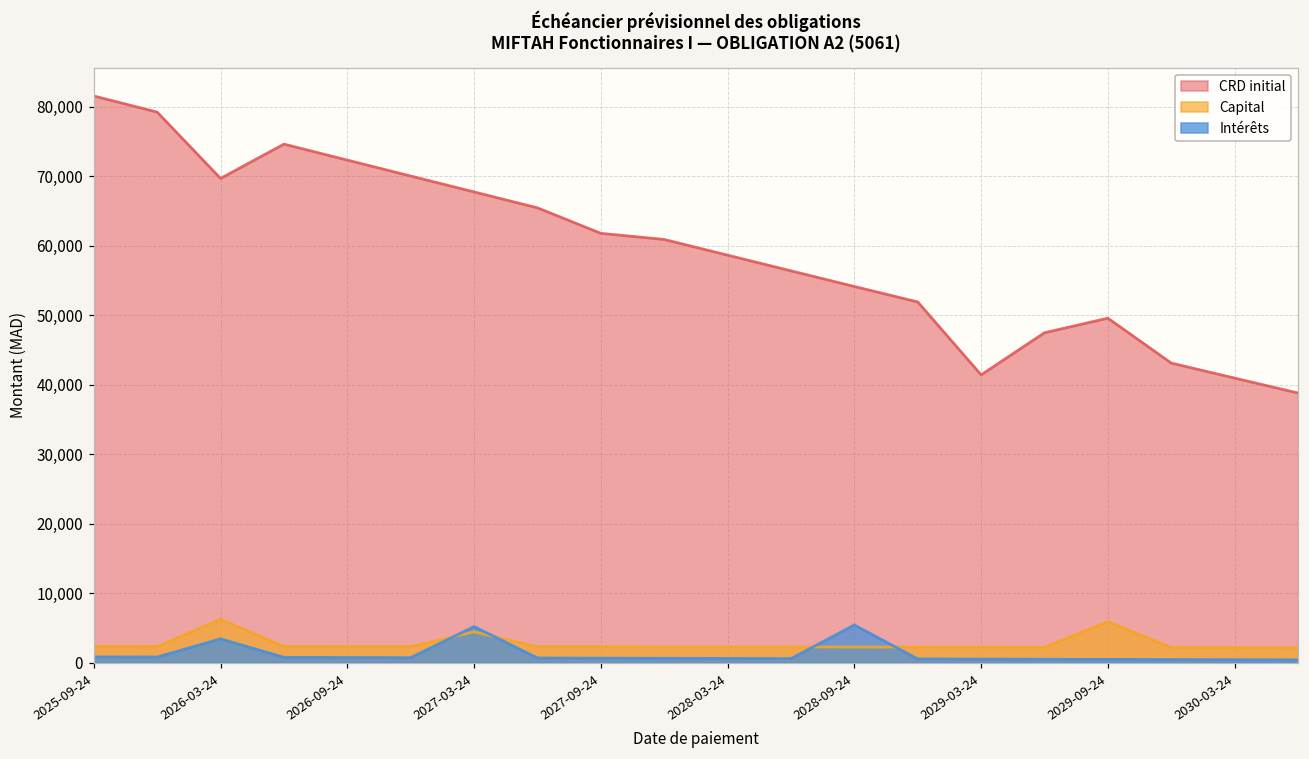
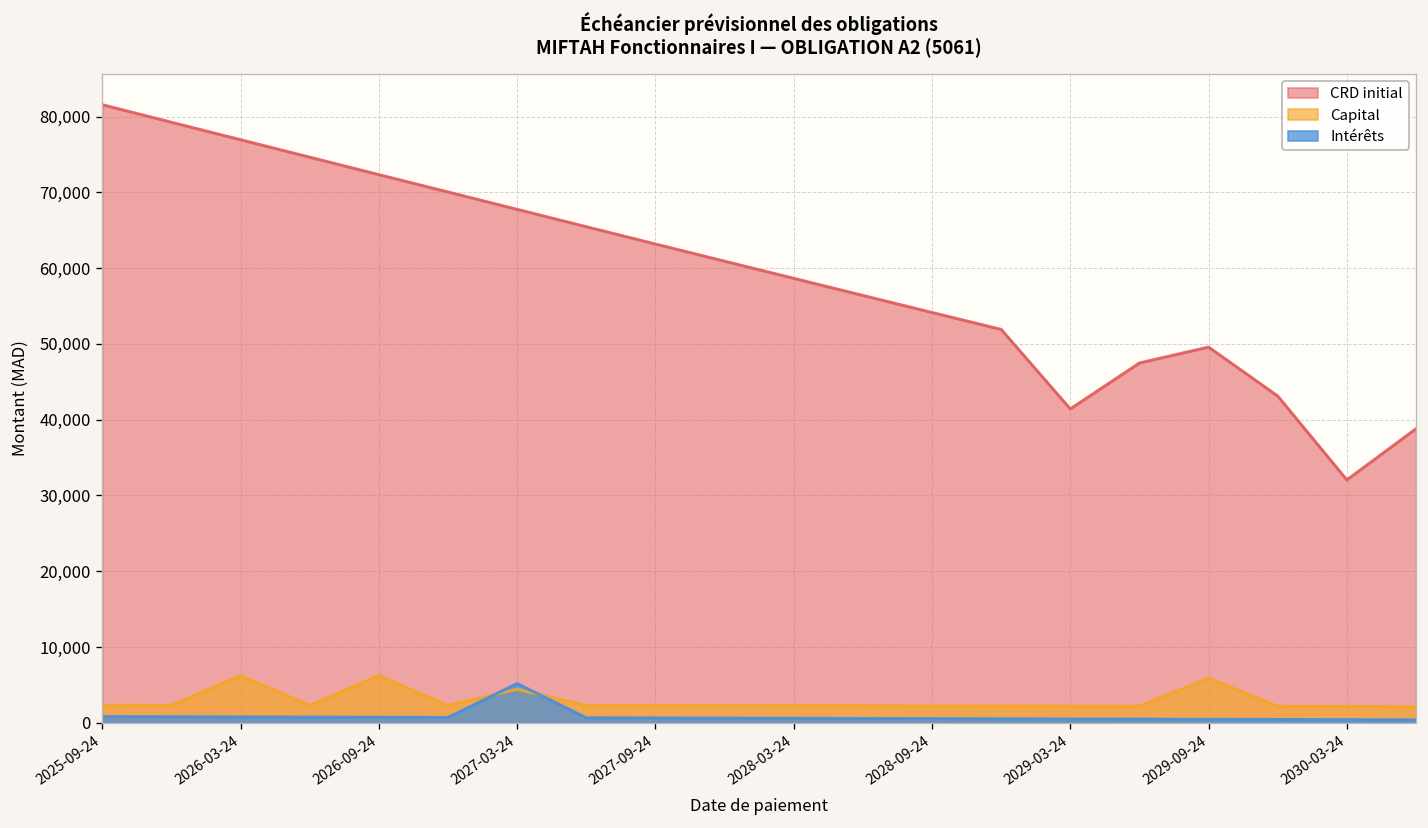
  {
    "CRD initial": {
      "2025-09-24": "82,000",
-     "2026-03-24": "70,000",
+     "2026-03-24": "77,000",
      "2026-09-24": "72,000",
      "2027-03-24": "68,000",
-     "2027-09-24": "62,000",
+     "2027-09-24": "63,000",
      "2028-03-24": "59,000",
      "2028-09-24": "54,000",
      "2029-03-24": "41,000",
      "2029-09-24": "50,000",
-     "2030-03-24": "41,000"
+     "2030-03-24": "32,000"
    },
    "Capital": {
      "2025-09-24": "2,000",
      "2026-03-24": "6,000",
-     "2026-09-24": "2,000",
+     "2026-09-24": "6,000",
      "2027-03-24": "4,000",
      "2027-09-24": "2,000",
      "2028-03-24": "2,000",
      "2028-09-24": "2,000",
      "2029-03-24": "2,000",
      "2029-09-24": "6,000",
      "2030-03-24": "2,000"
    },
    "Intérêts": {
      "2025-09-24": "1,000",
-     "2026-03-24": "3,000",
+     "2026-03-24": "1,000",
      "2026-09-24": "1,000",
      "2027-03-24": "5,000",
      "2027-09-24": "1,000",
      "2028-03-24": "1,000",
-     "2028-09-24": "5,000",
+     "2028-09-24": "1,000",
      "2029-03-24": "1,000",
      "2029-09-24": "0",
      "2030-03-24": "0"
    }
  }
